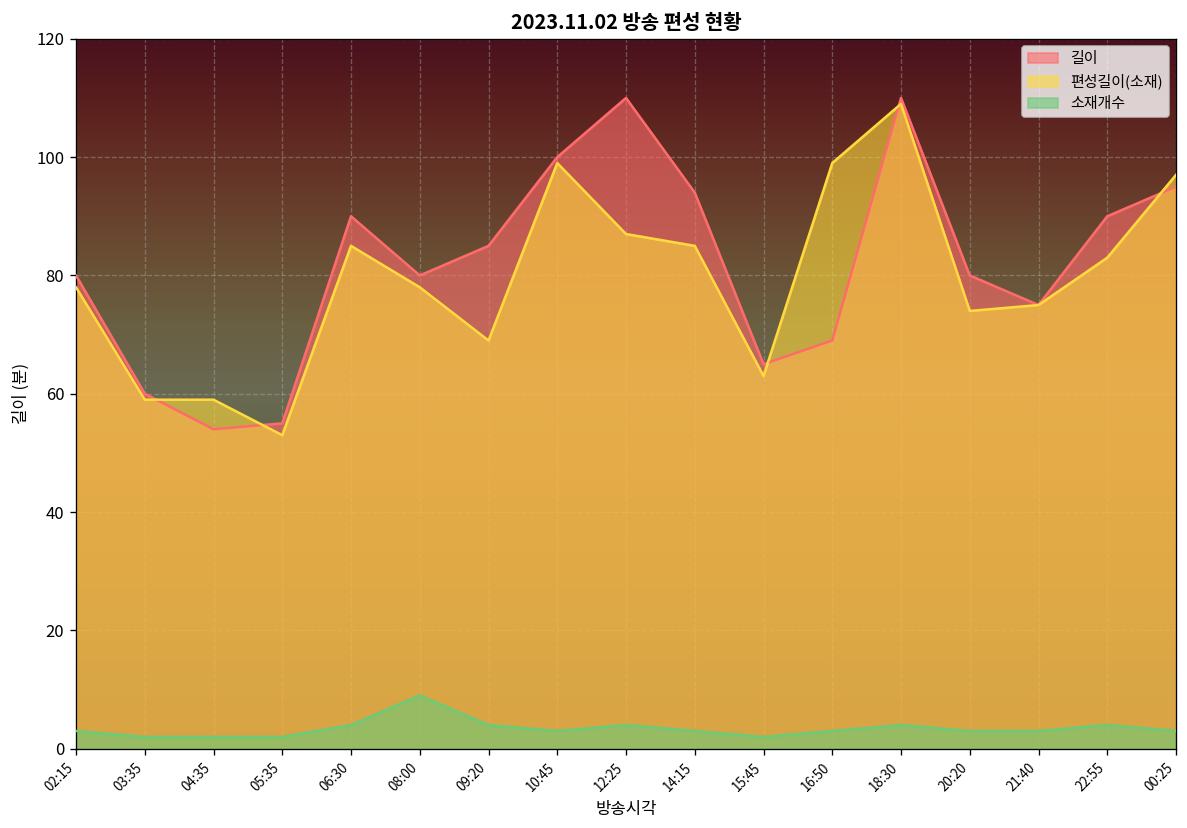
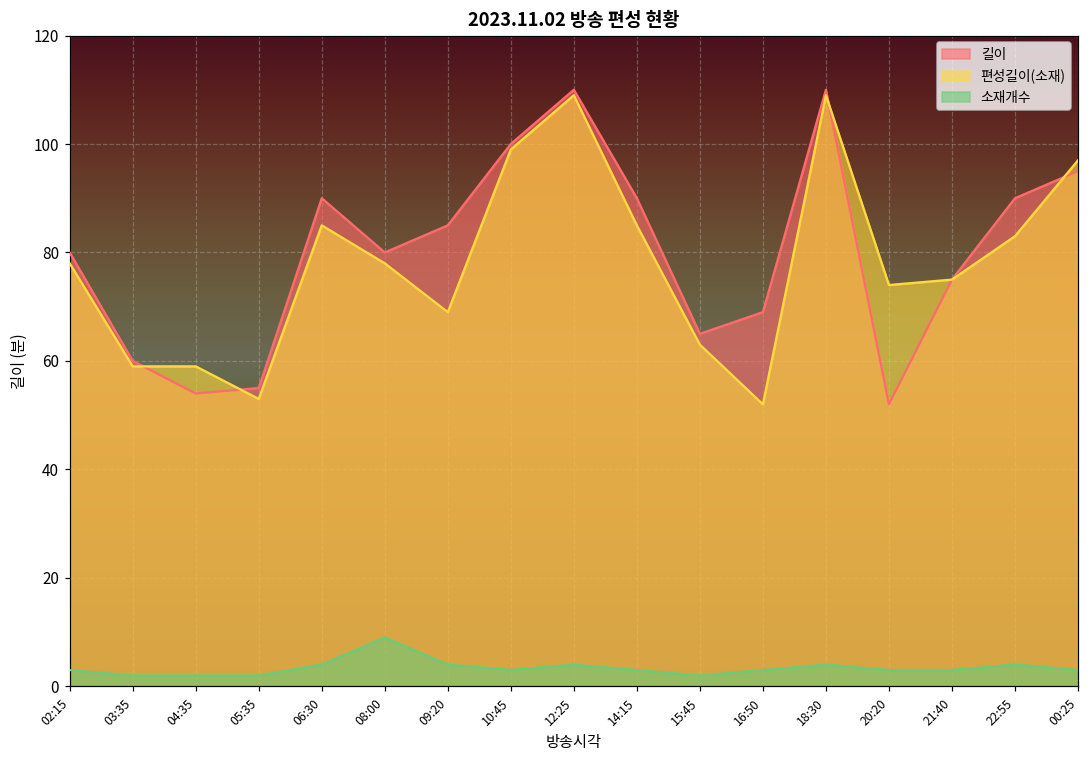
  {
    "길이": {
      "02:15": 80,
      "03:35": 60,
      "04:35": 54,
      "05:35": 55,
      "06:30": 90,
      "08:00": 80,
      "09:20": 85,
      "10:45": 100,
      "12:25": 110,
-     "14:15": 94,
+     "14:15": 90,
      "15:45": 65,
      "16:50": 69,
      "18:30": 110,
-     "20:20": 80,
+     "20:20": 52,
      "22:55": 90,
      "00:25": 95
    },
    "편성길이(소재)": {
      "02:15": 78,
      "03:35": 59,
      "04:35": 59,
      "05:35": 53,
      "06:30": 85,
      "08:00": 78,
      "09:20": 69,
      "10:45": 99,
-     "12:25": 87,
+     "12:25": 109,
      "14:15": 85,
      "15:45": 63,
-     "16:50": 99,
+     "16:50": 52,
      "18:30": 109,
      "20:20": 74,
      "22:55": 83,
      "00:25": 97
    },
    "소재개수": {
      "02:15": 3,
      "03:35": 2,
      "04:35": 2,
      "05:35": 2,
      "06:30": 4,
      "08:00": 9,
      "09:20": 4,
      "10:45": 3,
      "12:25": 4,
      "14:15": 3,
      "15:45": 2,
      "16:50": 3,
      "18:30": 4,
      "20:20": 3,
      "21:40": 3,
      "22:55": 4,
      "00:25": 3
    }
  }
